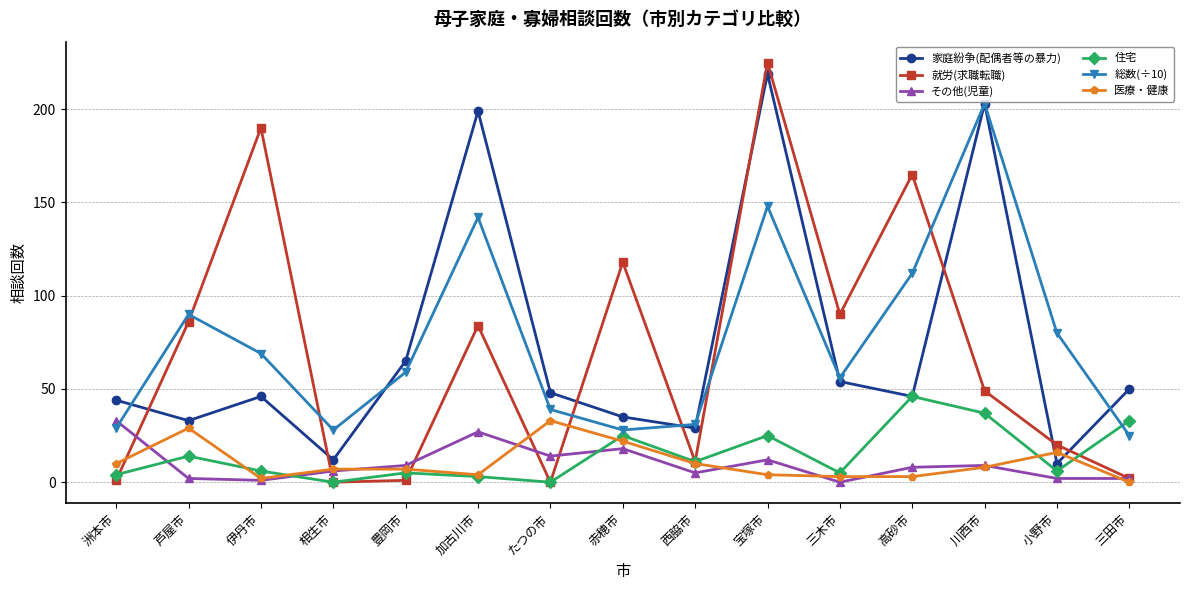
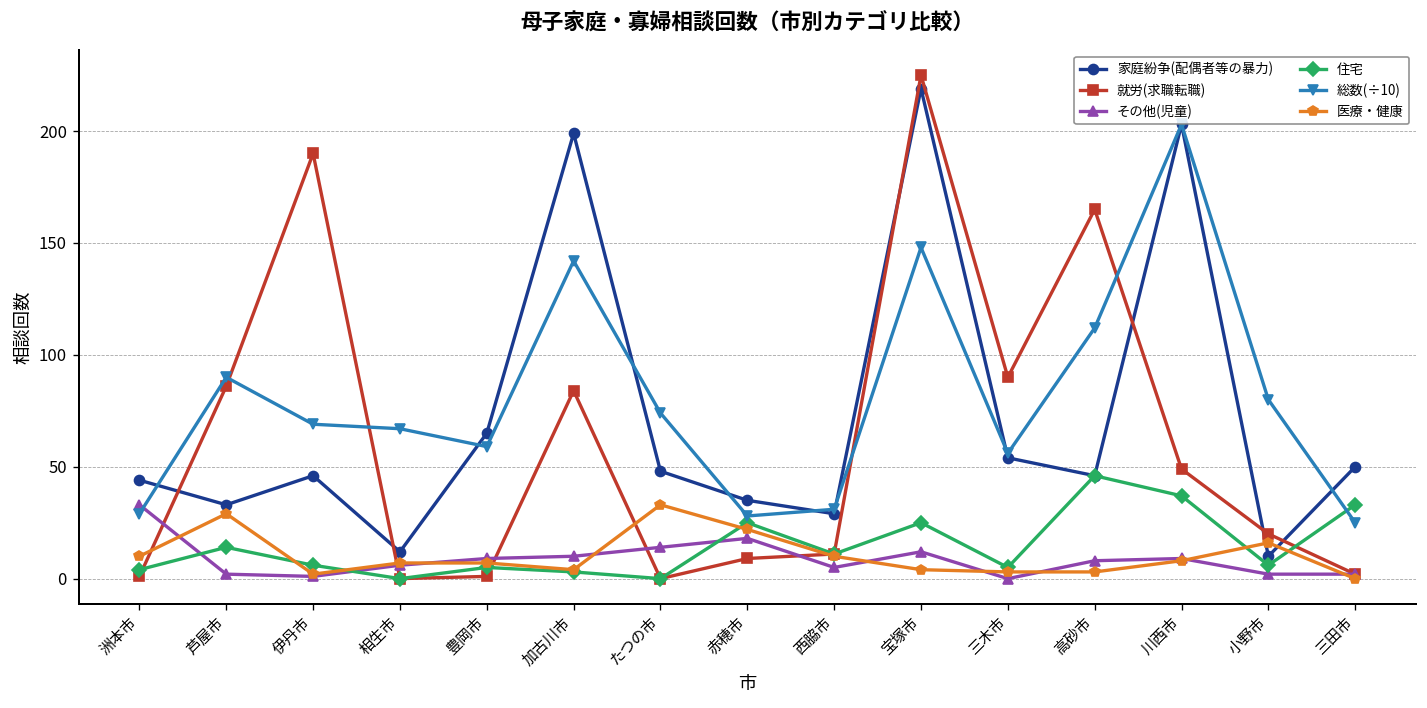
  {
    "家庭紛争(配偶者等の暴力)": {
      "洲本市": 44,
      "芦屋市": 33,
      "伊丹市": 46,
      "相生市": 12,
      "豊岡市": 65,
      "加古川市": 199,
      "たつの市": 48,
      "赤穂市": 35,
      "西脇市": 29,
      "宝塚市": 219,
      "三木市": 54,
      "小野市": 10,
      "三田市": 50
    },
    "就労(求職転職)": {
      "洲本市": 1,
      "芦屋市": 86,
      "伊丹市": 190,
      "豊岡市": 1,
      "加古川市": 84,
-     "赤穂市": 118,
+     "赤穂市": 9,
      "宝塚市": 225,
      "三木市": 90,
      "高砂市": 165,
      "川西市": 49,
      "小野市": 20
    },
    "その他(児童)": {
      "洲本市": 33,
      "芦屋市": 2,
      "豊岡市": 9,
-     "加古川市": 27,
+     "加古川市": 10,
      "たつの市": 14,
      "赤穂市": 18,
      "西脇市": 5,
      "宝塚市": 12,
      "三木市": 0,
      "高砂市": 8,
      "小野市": 2
    },
    "住宅": {
      "洲本市": 4,
      "芦屋市": 14,
      "伊丹市": 6,
      "豊岡市": 5,
      "赤穂市": 25,
      "宝塚市": 25,
      "三木市": 5,
      "川西市": 37,
      "小野市": 6,
      "三田市": 33
    },
    "総数(÷10)": {
      "洲本市": 29,
      "芦屋市": 90,
      "伊丹市": 69,
-     "相生市": 28,
+     "相生市": 67,
      "豊岡市": 59,
      "加古川市": 142,
-     "たつの市": 39,
+     "たつの市": 74,
      "赤穂市": 28,
      "西脇市": 31,
      "宝塚市": 148,
      "三木市": 56,
      "高砂市": 112,
      "小野市": 80,
      "三田市": 25
    },
    "医療・健康": {
      "洲本市": 10,
      "芦屋市": 29,
      "豊岡市": 7,
      "たつの市": 33,
      "赤穂市": 22,
      "宝塚市": 4,
      "三木市": 3,
      "高砂市": 3,
      "小野市": 16,
      "三田市": 0
    }
  }
